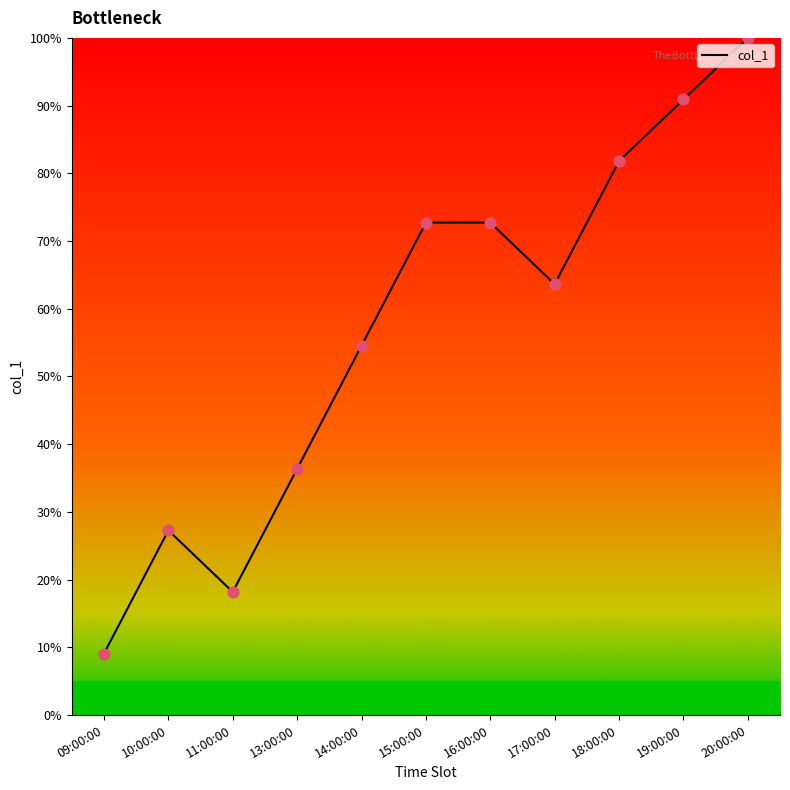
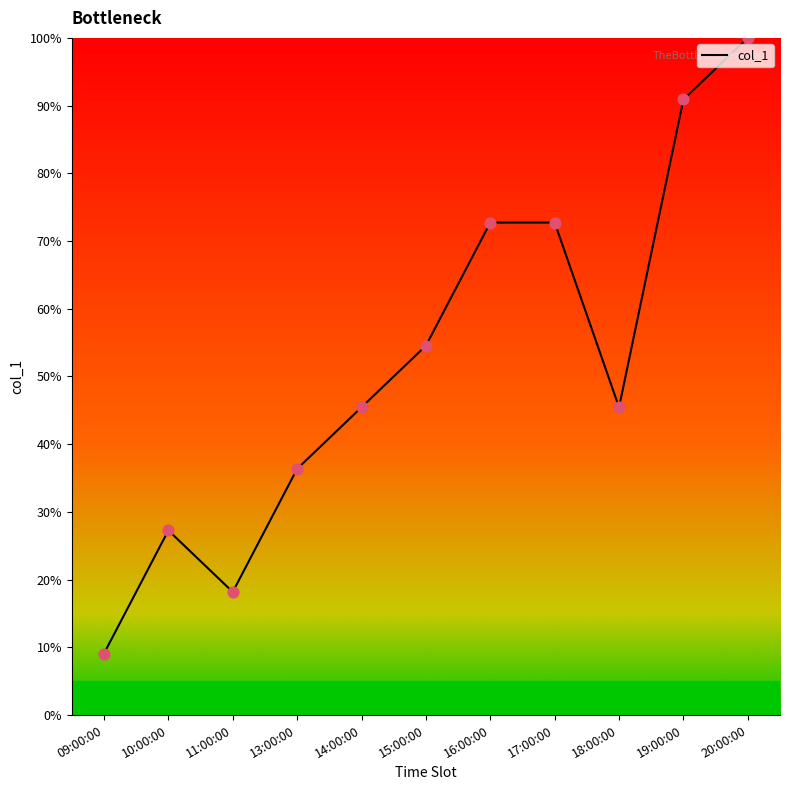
  {
    "09:00:00": "9%",
    "10:00:00": "27%",
    "11:00:00": "18%",
    "13:00:00": "36%",
-   "14:00:00": "55%",
-   "15:00:00": "73%",
+   "14:00:00": "45%",
+   "15:00:00": "55%",
    "16:00:00": "73%",
-   "17:00:00": "64%",
-   "18:00:00": "82%",
+   "17:00:00": "73%",
+   "18:00:00": "45%",
    "19:00:00": "91%",
    "20:00:00": "100%"
  }
